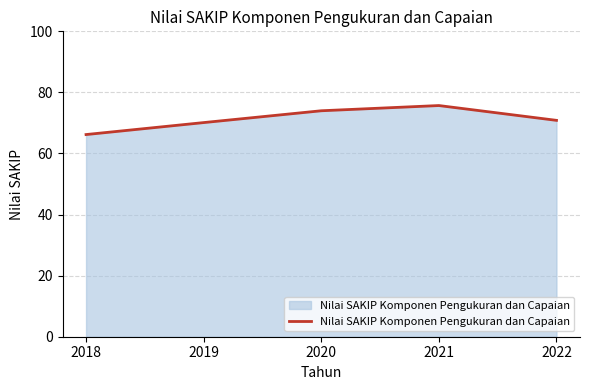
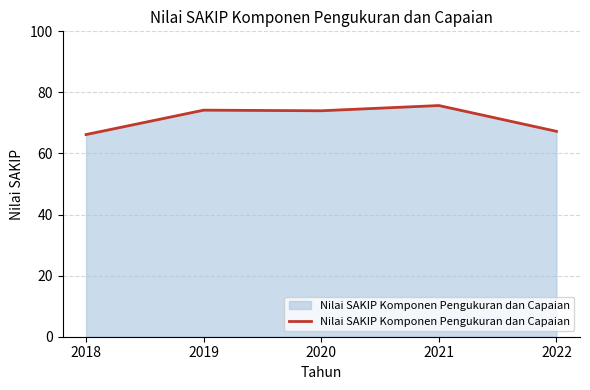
  {
    "2018": 66,
-   "2019": 70,
+   "2019": 74,
    "2020": 74,
    "2021": 76,
-   "2022": 71
+   "2022": 67
  }
